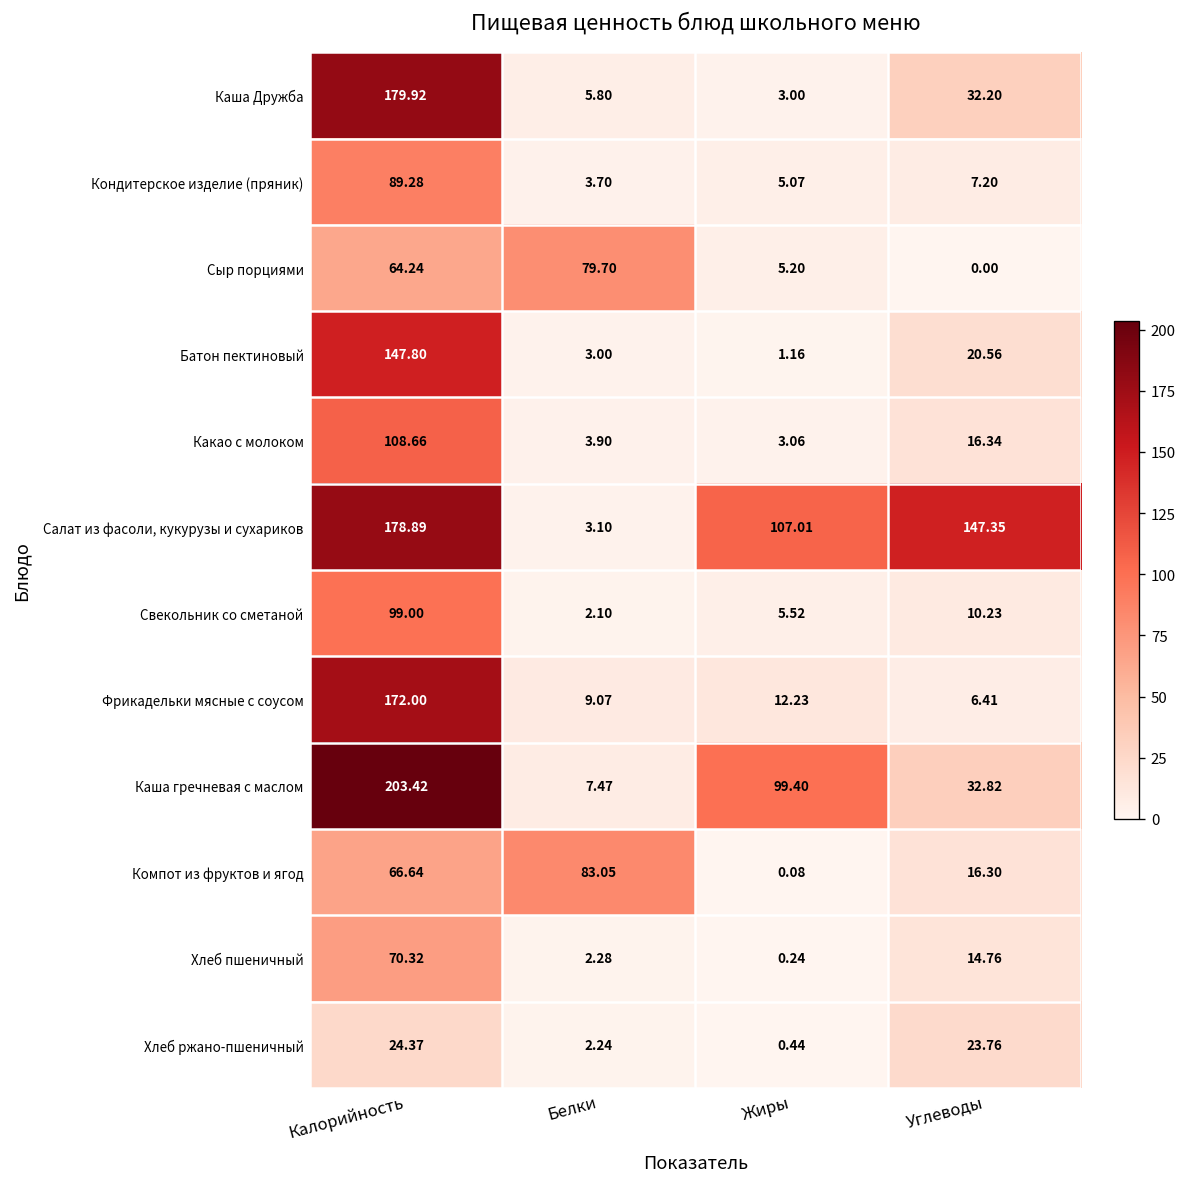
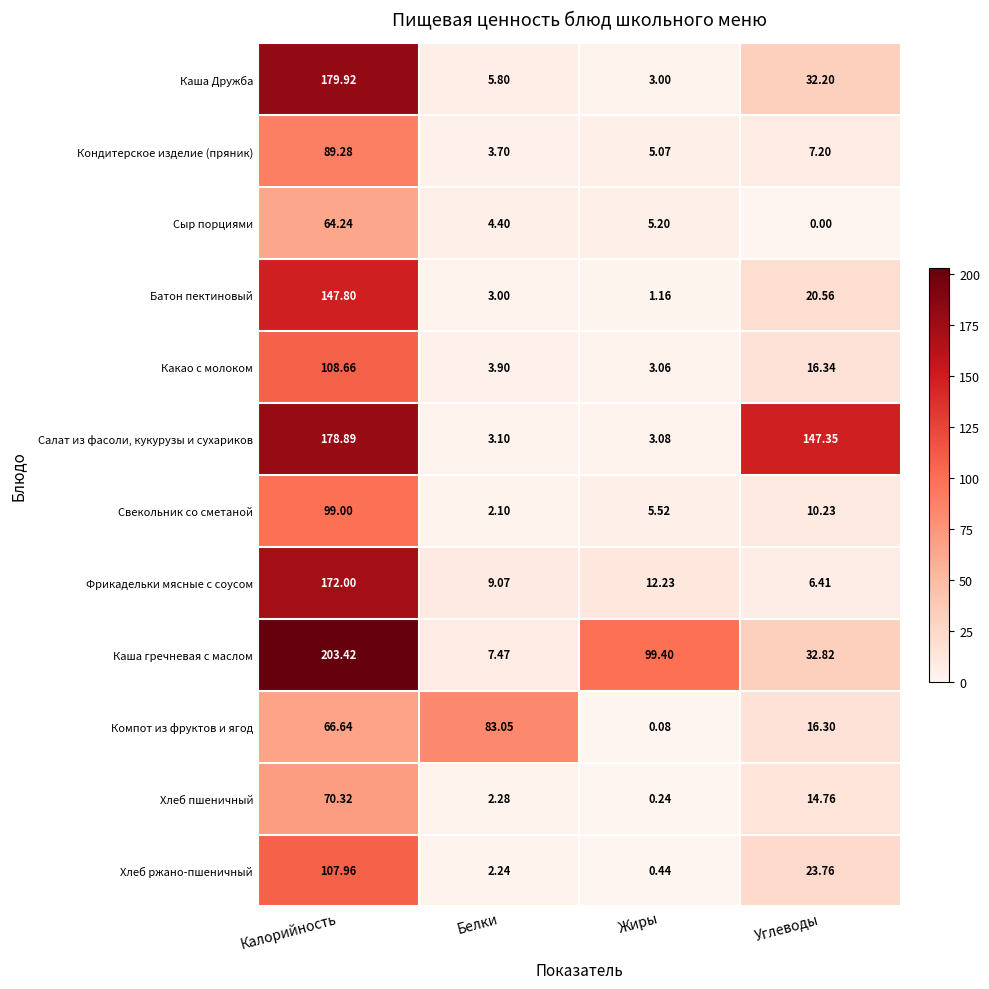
  {
    "Каша Дружба": {
      "Калорийность": 179.92,
      "Белки": 5.80,
      "Жиры": 3.00,
      "Углеводы": 32.20
    },
    "Кондитерское изделие (пряник)": {
      "Калорийность": 89.28,
      "Белки": 3.70,
      "Жиры": 5.07,
      "Углеводы": 7.20
    },
    "Сыр порциями": {
      "Калорийность": 64.24,
-     "Белки": 79.70,
+     "Белки": 4.40,
      "Жиры": 5.20,
      "Углеводы": 0.00
    },
    "Батон пектиновый": {
      "Калорийность": 147.80,
      "Белки": 3.00,
      "Жиры": 1.16,
      "Углеводы": 20.56
    },
    "Какао с молоком": {
      "Калорийность": 108.66,
      "Белки": 3.90,
      "Жиры": 3.06,
      "Углеводы": 16.34
    },
    "Салат из фасоли, кукурузы и сухариков": {
      "Калорийность": 178.89,
      "Белки": 3.10,
-     "Жиры": 107.01,
+     "Жиры": 3.08,
      "Углеводы": 147.35
    },
    "Свекольник со сметаной": {
      "Калорийность": 99.00,
      "Белки": 2.10,
      "Жиры": 5.52,
      "Углеводы": 10.23
    },
    "Фрикадельки мясные с соусом": {
      "Калорийность": 172.00,
      "Белки": 9.07,
      "Жиры": 12.23,
      "Углеводы": 6.41
    },
    "Каша гречневая с маслом": {
      "Калорийность": 203.42,
      "Белки": 7.47,
      "Жиры": 99.40,
      "Углеводы": 32.82
    },
    "Компот из фруктов и ягод": {
      "Калорийность": 66.64,
      "Белки": 83.05,
      "Жиры": 0.08,
      "Углеводы": 16.30
    },
    "Хлеб пшеничный": {
      "Калорийность": 70.32,
      "Белки": 2.28,
      "Жиры": 0.24,
      "Углеводы": 14.76
    },
    "Хлеб ржано-пшеничный": {
-     "Калорийность": 24.37,
+     "Калорийность": 107.96,
      "Белки": 2.24,
      "Жиры": 0.44,
      "Углеводы": 23.76
    }
  }
